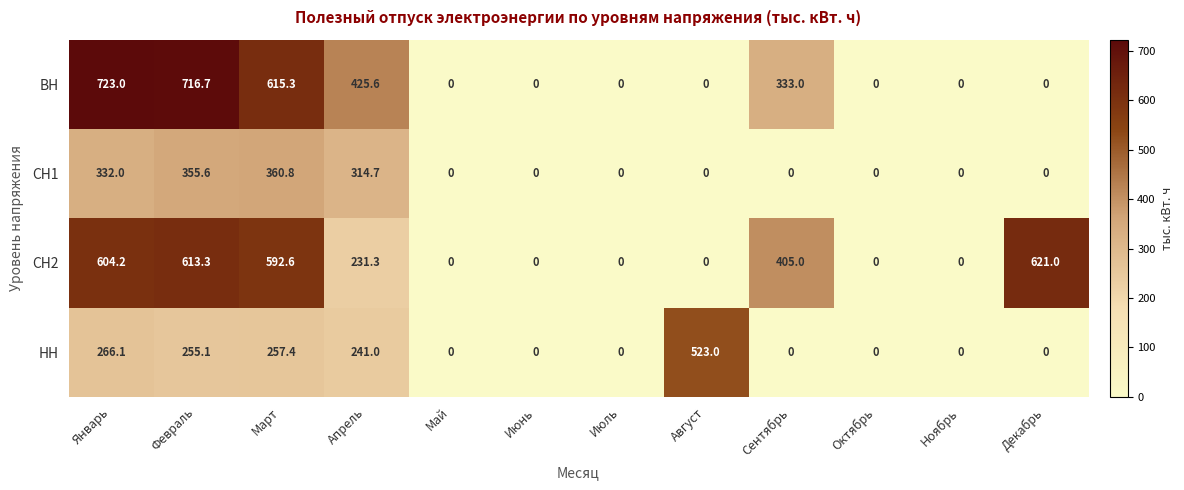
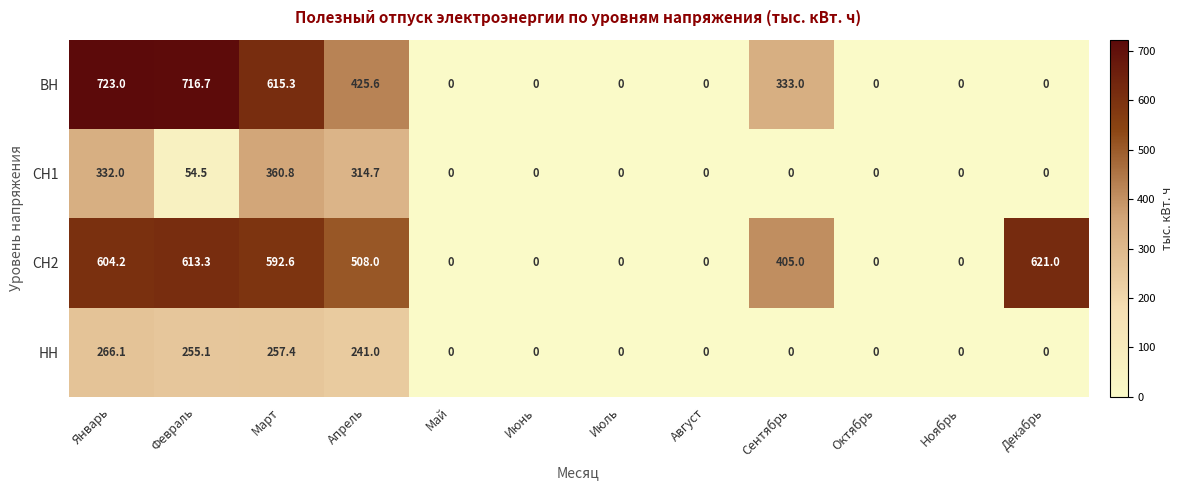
  {
    "ВН": {
      "Январь": 723.0,
      "Февраль": 716.7,
      "Март": 615.3,
      "Апрель": 425.6,
      "Май": 0,
      "Июнь": 0,
      "Июль": 0,
      "Август": 0,
      "Сентябрь": 333.0,
      "Октябрь": 0,
      "Ноябрь": 0,
      "Декабрь": 0
    },
    "СН1": {
      "Январь": 332.0,
-     "Февраль": 355.6,
+     "Февраль": 54.5,
      "Март": 360.8,
      "Апрель": 314.7,
      "Май": 0,
      "Июнь": 0,
      "Июль": 0,
      "Август": 0,
      "Сентябрь": 0,
      "Октябрь": 0,
      "Ноябрь": 0,
      "Декабрь": 0
    },
    "СН2": {
      "Январь": 604.2,
      "Февраль": 613.3,
      "Март": 592.6,
-     "Апрель": 231.3,
+     "Апрель": 508.0,
      "Май": 0,
      "Июнь": 0,
      "Июль": 0,
      "Август": 0,
      "Сентябрь": 405.0,
      "Октябрь": 0,
      "Ноябрь": 0,
      "Декабрь": 621.0
    },
    "НН": {
      "Январь": 266.1,
      "Февраль": 255.1,
      "Март": 257.4,
      "Апрель": 241.0,
      "Май": 0,
      "Июнь": 0,
      "Июль": 0,
-     "Август": 523.0,
+     "Август": 0,
      "Сентябрь": 0,
      "Октябрь": 0,
      "Ноябрь": 0,
      "Декабрь": 0
    }
  }
